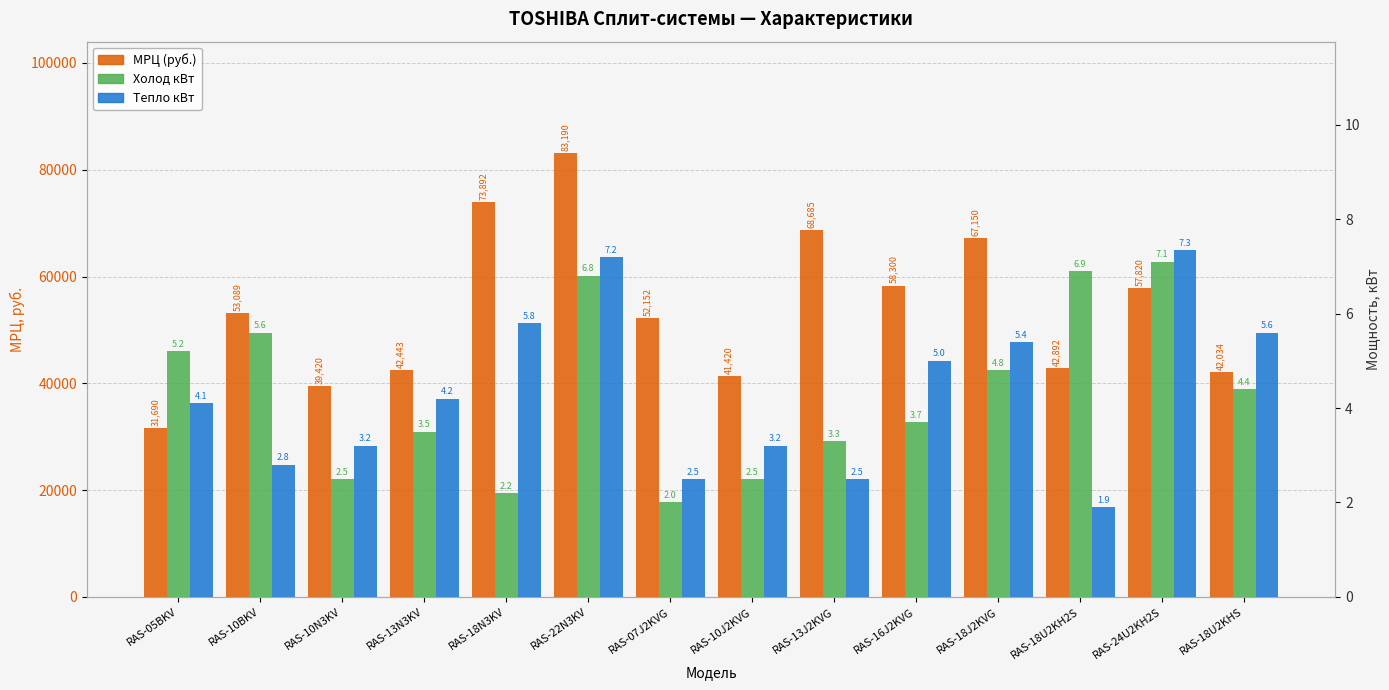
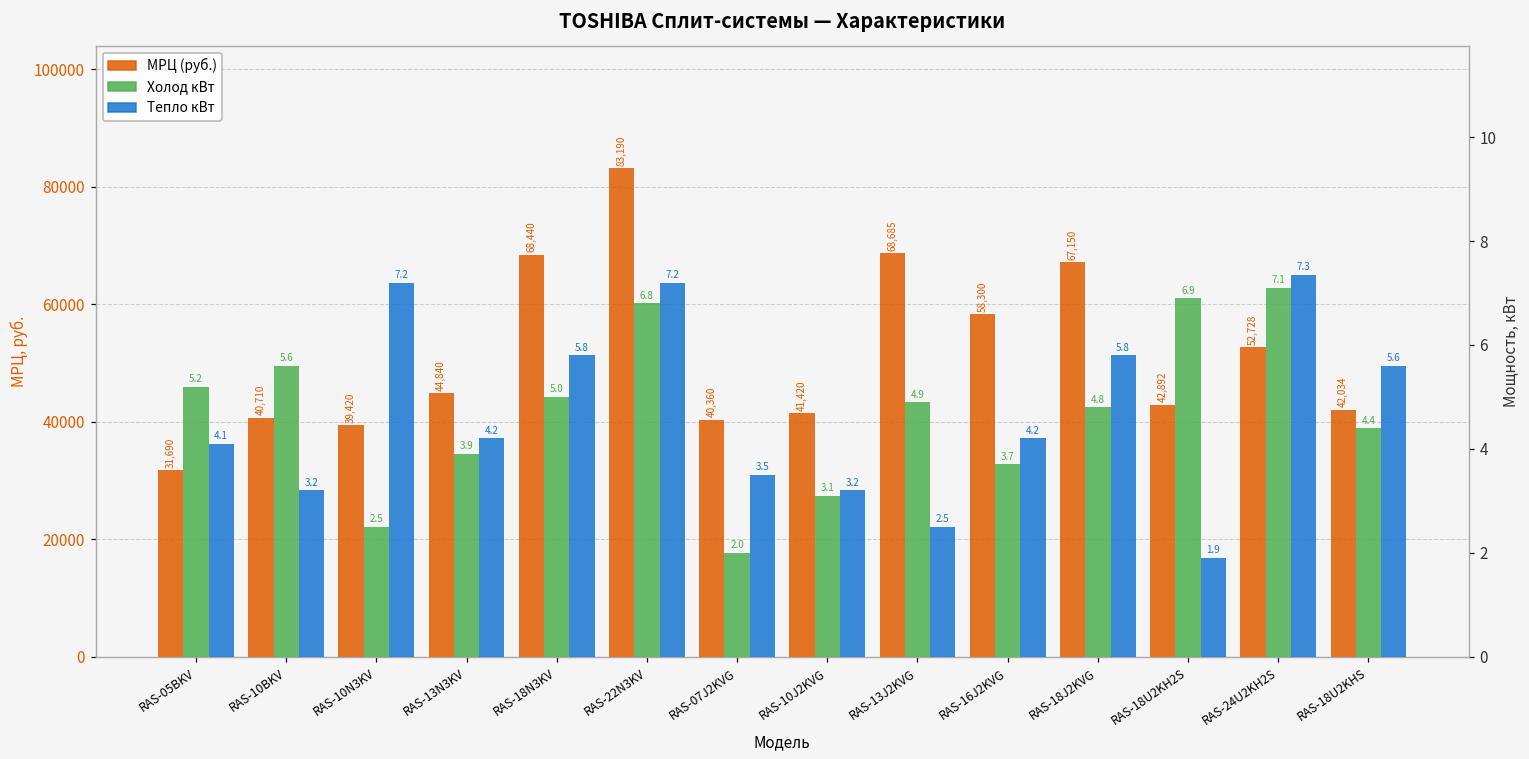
  {
    "МРЦ (руб.)": {
      "RAS-05BKV": "31,690",
-     "RAS-10BKV": "53,089",
+     "RAS-10BKV": "40,710",
      "RAS-10N3KV": "39,420",
-     "RAS-13N3KV": "42,443",
-     "RAS-18N3KV": "73,892",
+     "RAS-13N3KV": "44,840",
+     "RAS-18N3KV": "68,440",
      "RAS-22N3KV": "83,190",
-     "RAS-07J2KVG": "52,152",
+     "RAS-07J2KVG": "40,360",
      "RAS-10J2KVG": "41,420",
      "RAS-13J2KVG": "68,685",
      "RAS-16J2KVG": "58,300",
      "RAS-18J2KVG": "67,150",
      "RAS-18U2KH2S": "42,892",
-     "RAS-24U2KH2S": "57,820",
+     "RAS-24U2KH2S": "52,728",
      "RAS-18U2KHS": "42,034"
    },
    "Холод кВт": {
      "RAS-05BKV": "5.2",
      "RAS-10BKV": "5.6",
      "RAS-10N3KV": "2.5",
-     "RAS-13N3KV": "3.5",
-     "RAS-18N3KV": "2.2",
+     "RAS-13N3KV": "3.9",
+     "RAS-18N3KV": "5.0",
      "RAS-22N3KV": "6.8",
      "RAS-07J2KVG": "2.0",
-     "RAS-10J2KVG": "2.5",
-     "RAS-13J2KVG": "3.3",
+     "RAS-10J2KVG": "3.1",
+     "RAS-13J2KVG": "4.9",
      "RAS-16J2KVG": "3.7",
      "RAS-18J2KVG": "4.8",
      "RAS-18U2KH2S": "6.9",
      "RAS-24U2KH2S": "7.1",
      "RAS-18U2KHS": "4.4"
    },
    "Тепло кВт": {
      "RAS-05BKV": "4.1",
-     "RAS-10BKV": "2.8",
-     "RAS-10N3KV": "3.2",
+     "RAS-10BKV": "3.2",
+     "RAS-10N3KV": "7.2",
      "RAS-13N3KV": "4.2",
      "RAS-18N3KV": "5.8",
      "RAS-22N3KV": "7.2",
-     "RAS-07J2KVG": "2.5",
+     "RAS-07J2KVG": "3.5",
      "RAS-10J2KVG": "3.2",
      "RAS-13J2KVG": "2.5",
-     "RAS-16J2KVG": "5.0",
-     "RAS-18J2KVG": "5.4",
+     "RAS-16J2KVG": "4.2",
+     "RAS-18J2KVG": "5.8",
      "RAS-18U2KH2S": "1.9",
      "RAS-24U2KH2S": "7.3",
      "RAS-18U2KHS": "5.6"
    }
  }
